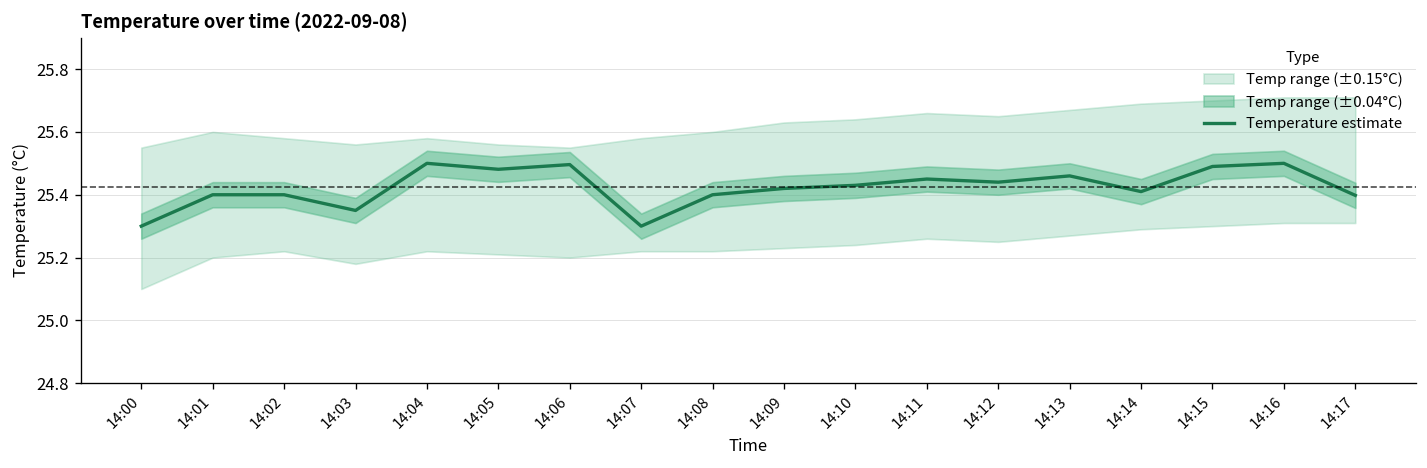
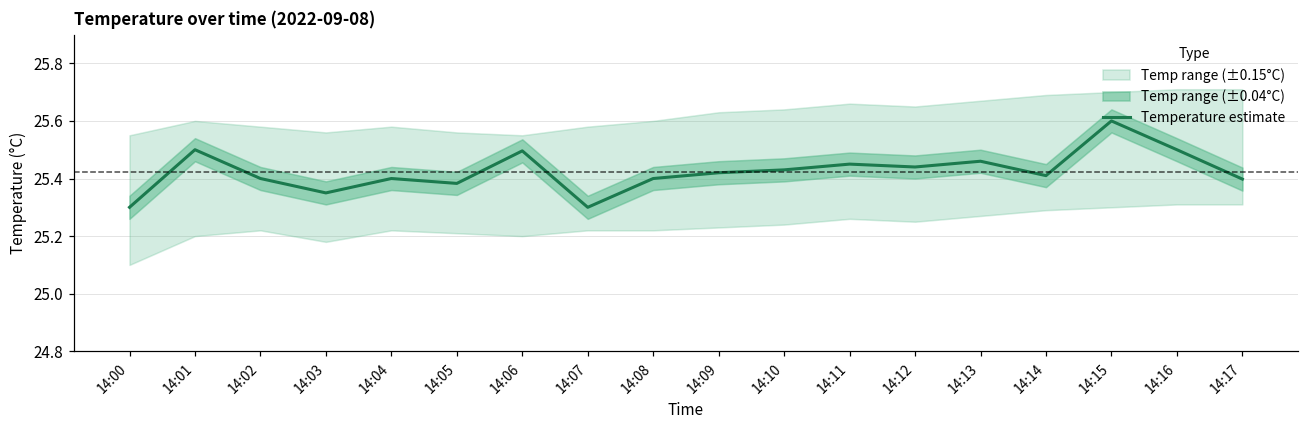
  {
    "Temperature estimate": {
      "14:00": 25.30,
-     "14:01": 25.4,
+     "14:01": 25.5,
      "14:02": 25.40,
      "14:03": 25.35,
-     "14:04": 25.5,
-     "14:05": 25.48,
+     "14:04": 25.4,
+     "14:05": 25.38,
      "14:06": 25.50,
      "14:07": 25.30,
      "14:08": 25.40,
      "14:09": 25.42,
      "14:10": 25.43,
      "14:11": 25.45,
      "14:12": 25.44,
      "14:13": 25.46,
      "14:14": 25.41,
-     "14:15": 25.49,
+     "14:15": 25.60,
      "14:16": 25.50,
      "14:17": 25.40
    }
  }
